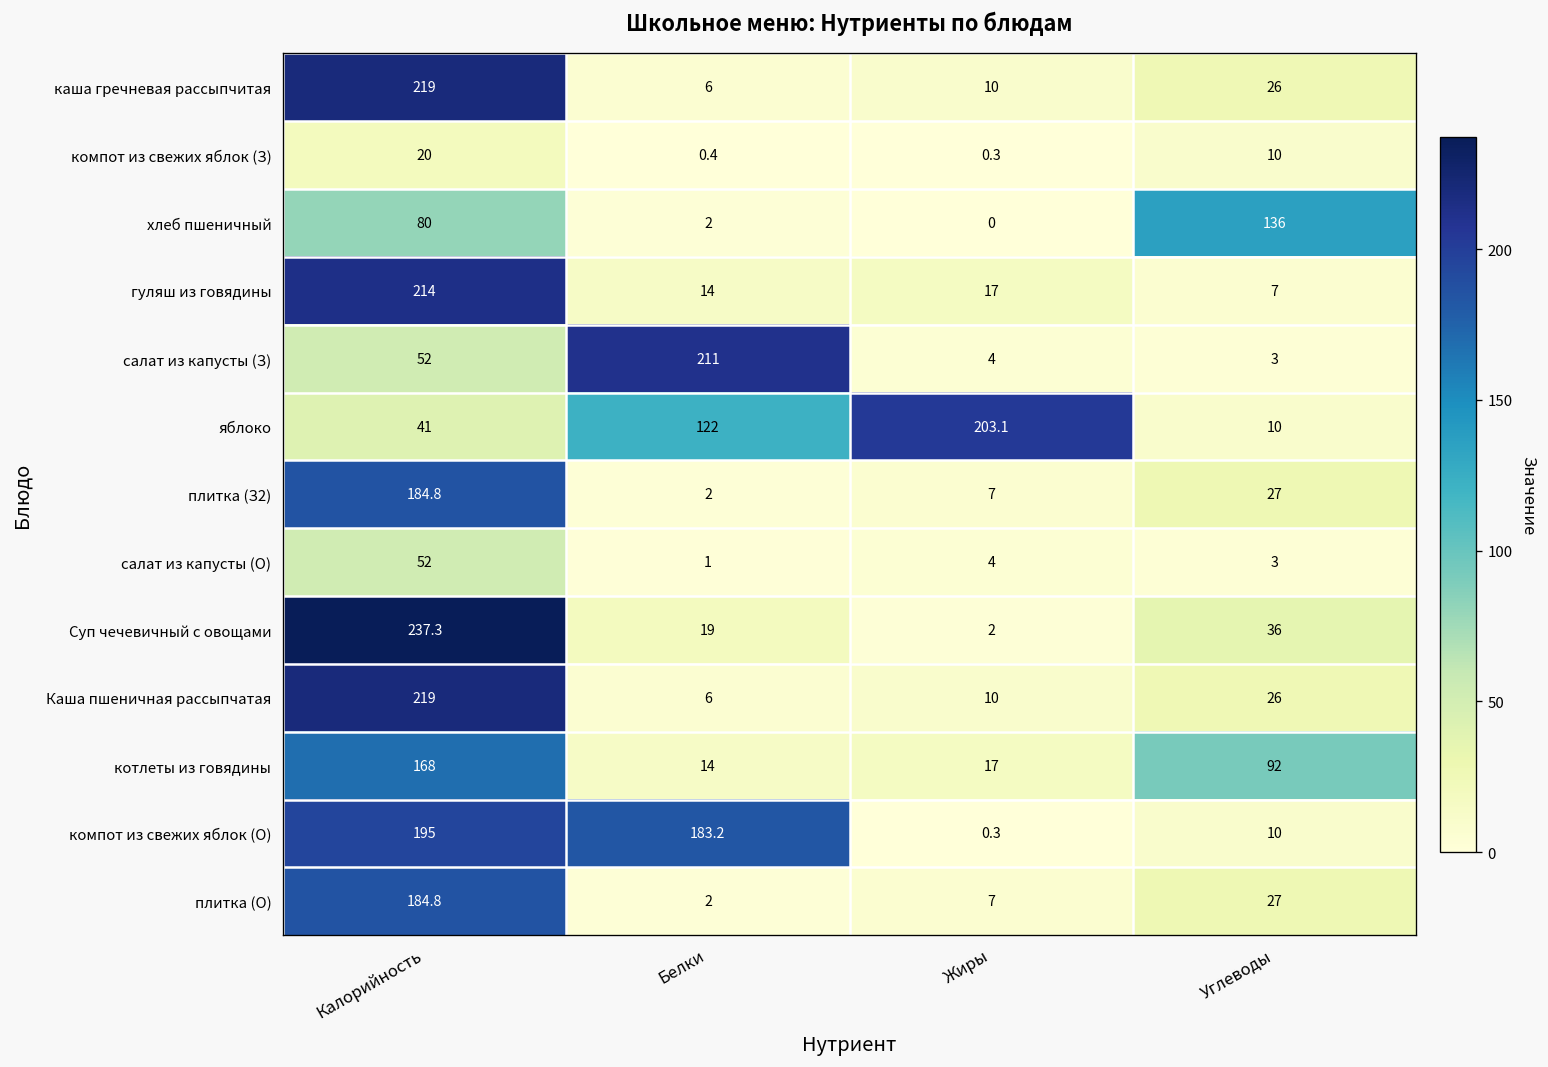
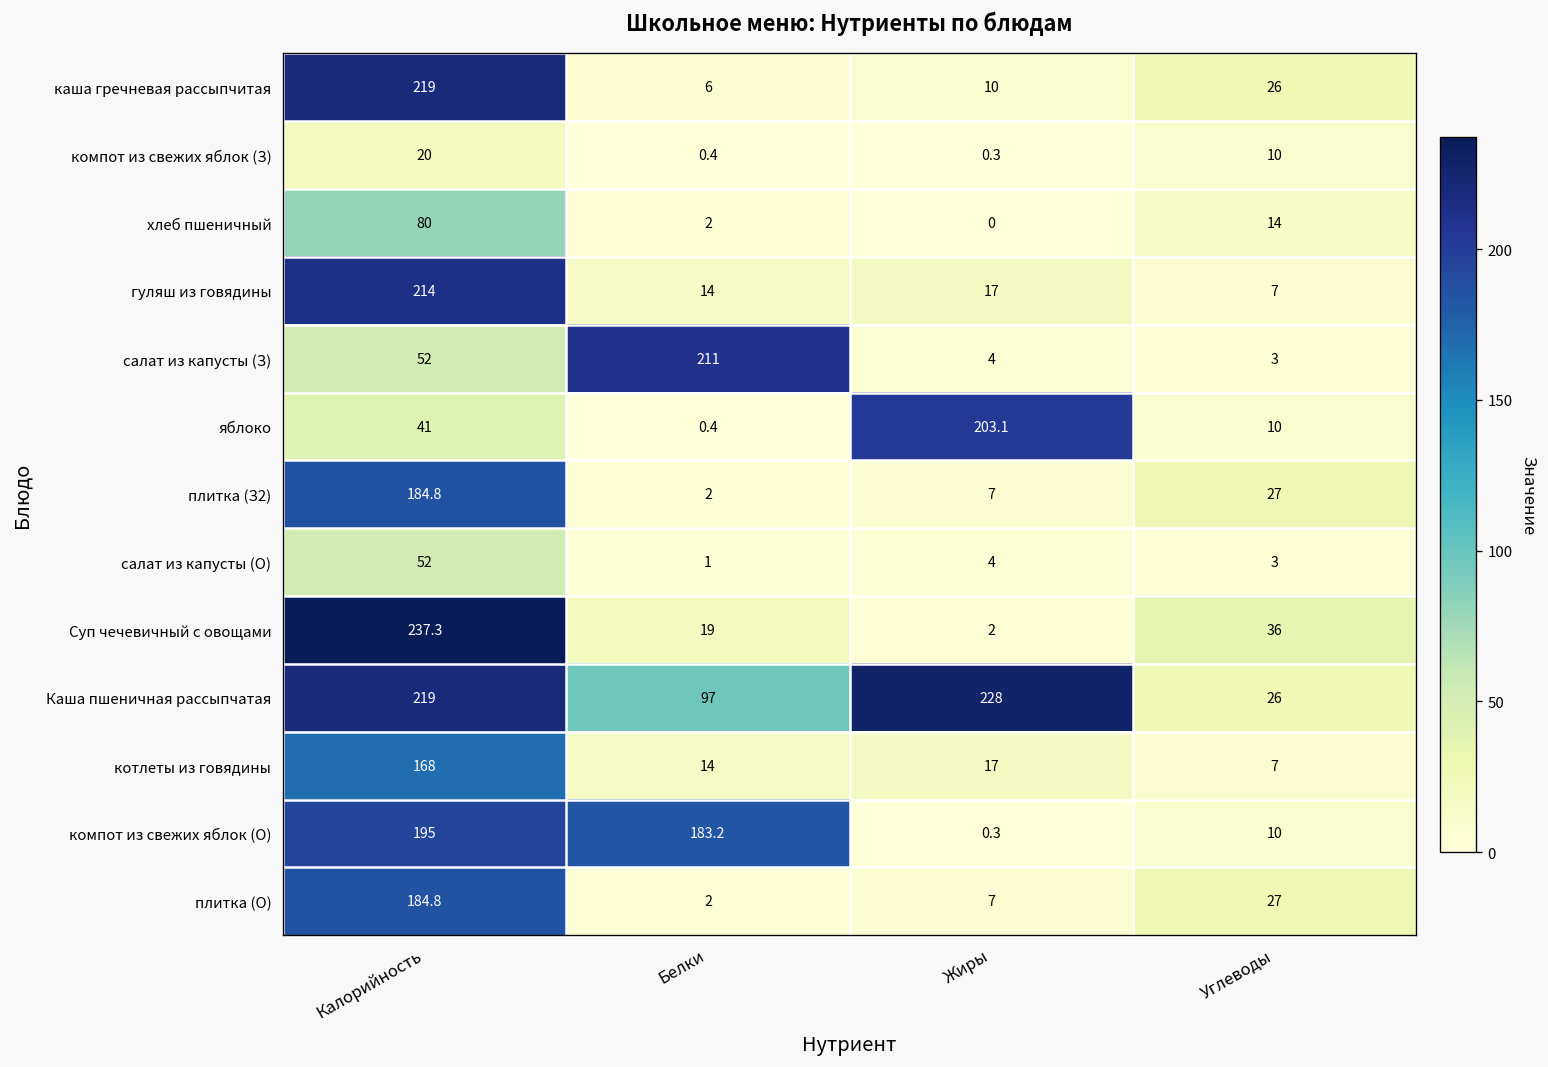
  {
    "каша гречневая рассыпчитая": {
      "Калорийность": 219,
      "Белки": 6,
      "Жиры": 10,
      "Углеводы": 26
    },
    "компот из свежих яблок (З)": {
      "Калорийность": 20,
      "Белки": 0.4,
      "Жиры": 0.3,
      "Углеводы": 10
    },
    "хлеб пшеничный": {
      "Калорийность": 80,
      "Белки": 2,
      "Жиры": 0,
-     "Углеводы": 136
+     "Углеводы": 14
    },
    "гуляш из говядины": {
      "Калорийность": 214,
      "Белки": 14,
      "Жиры": 17,
      "Углеводы": 7
    },
    "салат из капусты (З)": {
      "Калорийность": 52,
      "Белки": 211,
      "Жиры": 4,
      "Углеводы": 3
    },
    "яблоко": {
      "Калорийность": 41,
-     "Белки": 122,
+     "Белки": 0.4,
      "Жиры": 203.1,
      "Углеводы": 10
    },
    "плитка (З2)": {
      "Калорийность": 184.8,
      "Белки": 2,
      "Жиры": 7,
      "Углеводы": 27
    },
    "салат из капусты (О)": {
      "Калорийность": 52,
      "Белки": 1,
      "Жиры": 4,
      "Углеводы": 3
    },
    "Суп чечевичный с овощами": {
      "Калорийность": 237.3,
      "Белки": 19,
      "Жиры": 2,
      "Углеводы": 36
    },
    "Каша пшеничная рассыпчатая": {
      "Калорийность": 219,
-     "Белки": 6,
-     "Жиры": 10,
+     "Белки": 97,
+     "Жиры": 228,
      "Углеводы": 26
    },
    "котлеты из говядины": {
      "Калорийность": 168,
      "Белки": 14,
      "Жиры": 17,
-     "Углеводы": 92
+     "Углеводы": 7
    },
    "компот из свежих яблок (О)": {
      "Калорийность": 195,
      "Белки": 183.2,
      "Жиры": 0.3,
      "Углеводы": 10
    },
    "плитка (О)": {
      "Калорийность": 184.8,
      "Белки": 2,
      "Жиры": 7,
      "Углеводы": 27
    }
  }
